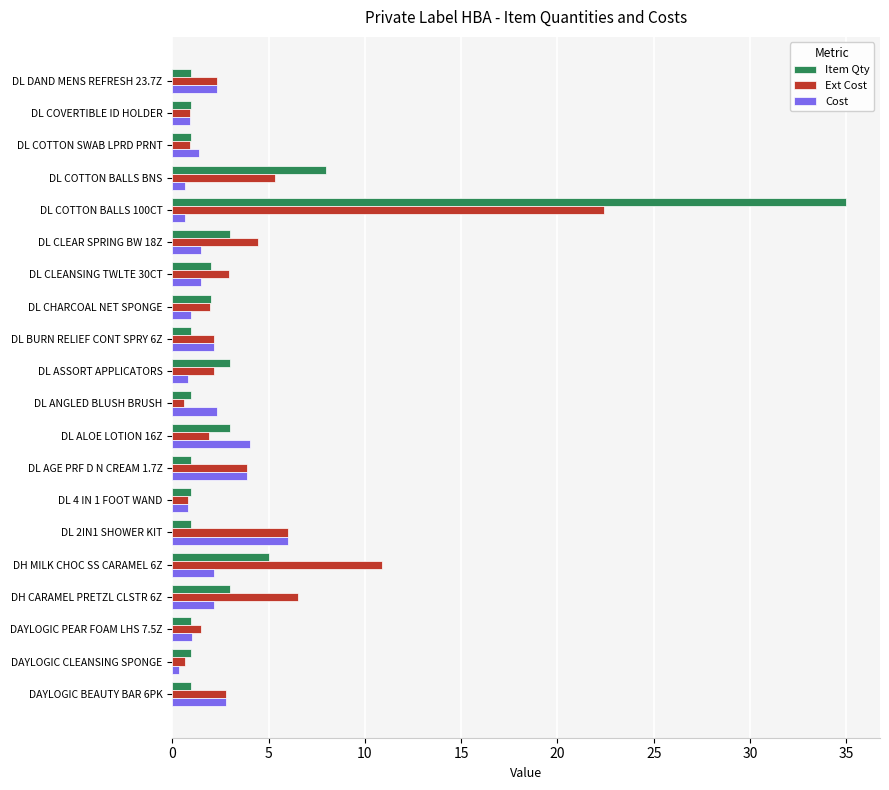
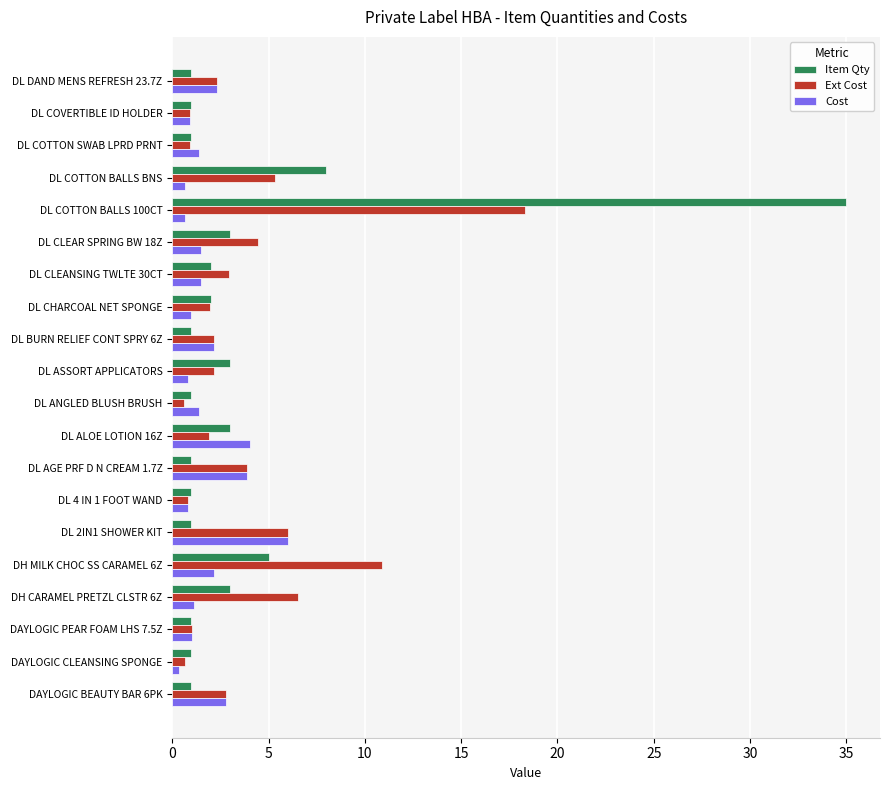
  {
    "Item Qty": {
      "DL DAND MENS REFRESH 23.7Z": 1.0,
      "DL COVERTIBLE ID HOLDER": 1.0,
      "DL COTTON SWAB LPRD PRNT": 1.0,
      "DL COTTON BALLS BNS": 8.0,
      "DL COTTON BALLS 100CT": 35.0,
      "DL CLEAR SPRING BW 18Z": 3.0,
      "DL CLEANSING TWLTE 30CT": 2.0,
      "DL CHARCOAL NET SPONGE": 2.0,
      "DL BURN RELIEF CONT SPRY 6Z": 1.0,
      "DL ASSORT APPLICATORS": 3.0,
      "DL ANGLED BLUSH BRUSH": 1.0,
      "DL ALOE LOTION 16Z": 3.0,
      "DL AGE PRF D N CREAM 1.7Z": 1.0,
      "DL 4 IN 1 FOOT WAND": 1.0,
      "DL 2IN1 SHOWER KIT": 1.0,
      "DH MILK CHOC SS CARAMEL 6Z": 5.0,
      "DH CARAMEL PRETZL CLSTR 6Z": 3.0,
      "DAYLOGIC PEAR FOAM LHS 7.5Z": 1.0,
      "DAYLOGIC CLEANSING SPONGE": 1.0,
      "DAYLOGIC BEAUTY BAR 6PK": 1.0
    },
    "Ext Cost": {
      "DL DAND MENS REFRESH 23.7Z": 2.3,
      "DL COVERTIBLE ID HOLDER": 0.9,
      "DL COTTON SWAB LPRD PRNT": 0.9,
      "DL COTTON BALLS BNS": 5.4,
-     "DL COTTON BALLS 100CT": 22.4,
+     "DL COTTON BALLS 100CT": 18.3,
      "DL CLEAR SPRING BW 18Z": 4.4,
      "DL CLEANSING TWLTE 30CT": 3.0,
      "DL CHARCOAL NET SPONGE": 2.0,
      "DL BURN RELIEF CONT SPRY 6Z": 2.2,
      "DL ASSORT APPLICATORS": 2.2,
      "DL ANGLED BLUSH BRUSH": 0.6,
      "DL ALOE LOTION 16Z": 1.9,
      "DL AGE PRF D N CREAM 1.7Z": 3.9,
      "DL 4 IN 1 FOOT WAND": 0.8,
      "DL 2IN1 SHOWER KIT": 6.0,
      "DH MILK CHOC SS CARAMEL 6Z": 10.9,
      "DH CARAMEL PRETZL CLSTR 6Z": 6.5,
-     "DAYLOGIC PEAR FOAM LHS 7.5Z": 1.5,
+     "DAYLOGIC PEAR FOAM LHS 7.5Z": 1.0,
      "DAYLOGIC CLEANSING SPONGE": 0.7,
      "DAYLOGIC BEAUTY BAR 6PK": 2.8
    },
    "Cost": {
      "DL DAND MENS REFRESH 23.7Z": 2.3,
      "DL COVERTIBLE ID HOLDER": 0.9,
      "DL COTTON SWAB LPRD PRNT": 1.4,
      "DL COTTON BALLS BNS": 0.7,
      "DL COTTON BALLS 100CT": 0.6,
      "DL CLEAR SPRING BW 18Z": 1.5,
      "DL CLEANSING TWLTE 30CT": 1.5,
      "DL CHARCOAL NET SPONGE": 1.0,
      "DL BURN RELIEF CONT SPRY 6Z": 2.2,
      "DL ASSORT APPLICATORS": 0.8,
-     "DL ANGLED BLUSH BRUSH": 2.3,
+     "DL ANGLED BLUSH BRUSH": 1.4,
      "DL ALOE LOTION 16Z": 4.1,
      "DL AGE PRF D N CREAM 1.7Z": 3.9,
      "DL 4 IN 1 FOOT WAND": 0.8,
      "DL 2IN1 SHOWER KIT": 6.0,
      "DH MILK CHOC SS CARAMEL 6Z": 2.2,
-     "DH CARAMEL PRETZL CLSTR 6Z": 2.2,
+     "DH CARAMEL PRETZL CLSTR 6Z": 1.1,
      "DAYLOGIC PEAR FOAM LHS 7.5Z": 1.0,
      "DAYLOGIC CLEANSING SPONGE": 0.3,
      "DAYLOGIC BEAUTY BAR 6PK": 2.8
    }
  }
